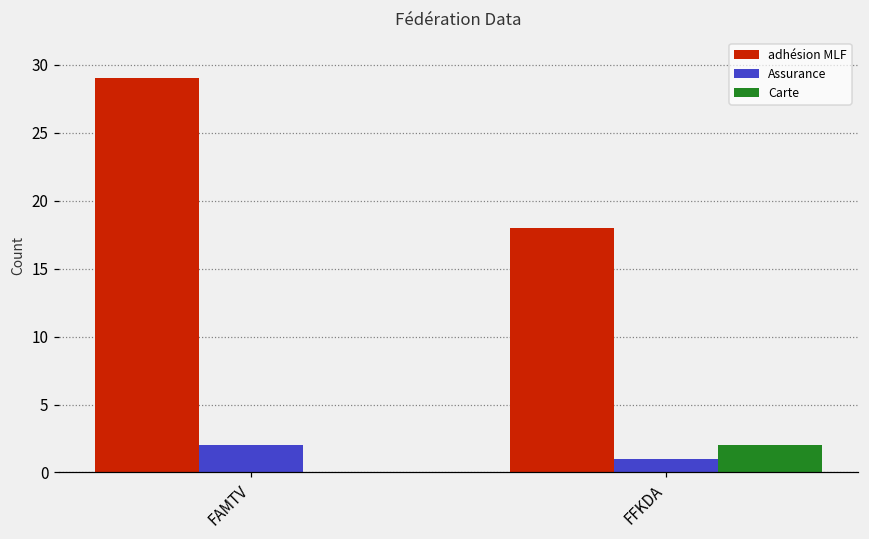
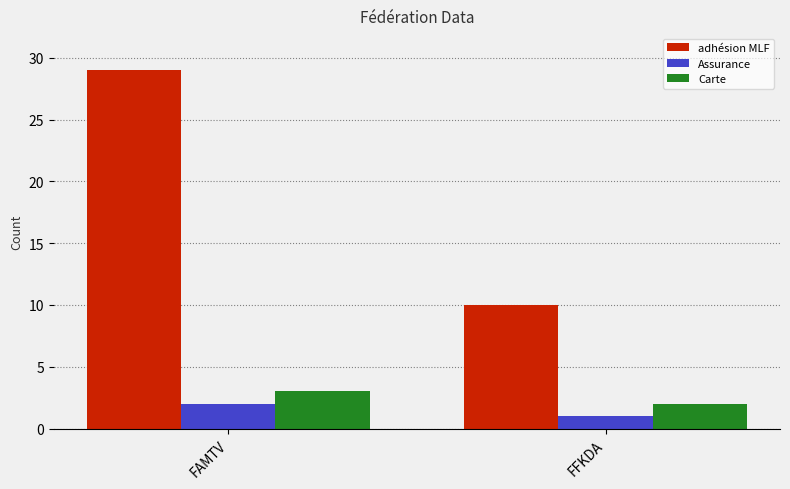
  {
    "adhésion MLF": {
      "FAMTV": 29,
-     "FFKDA": 18
+     "FFKDA": 10
    },
    "Assurance": {
      "FAMTV": 2,
      "FFKDA": 1
    },
    "Carte": {
-     "FAMTV": 0,
+     "FAMTV": 3,
      "FFKDA": 2
    }
  }
